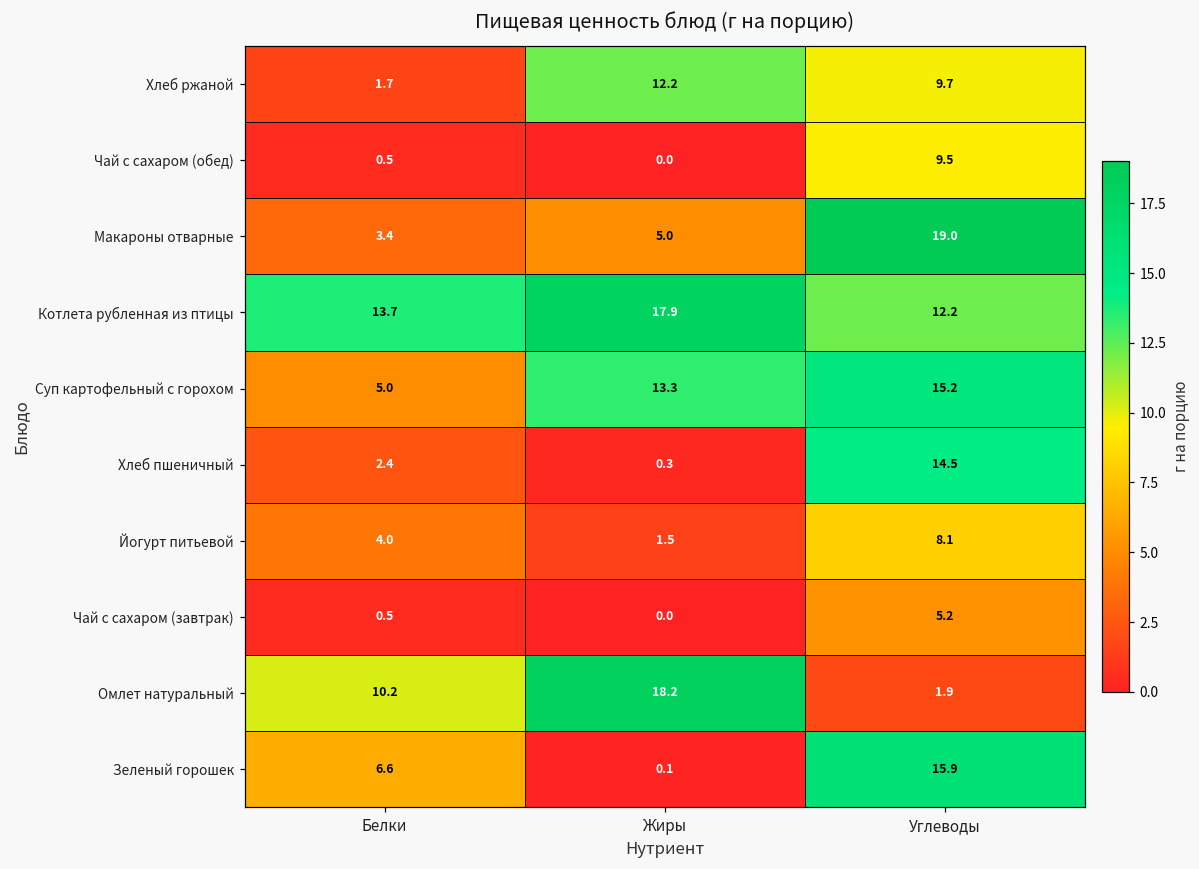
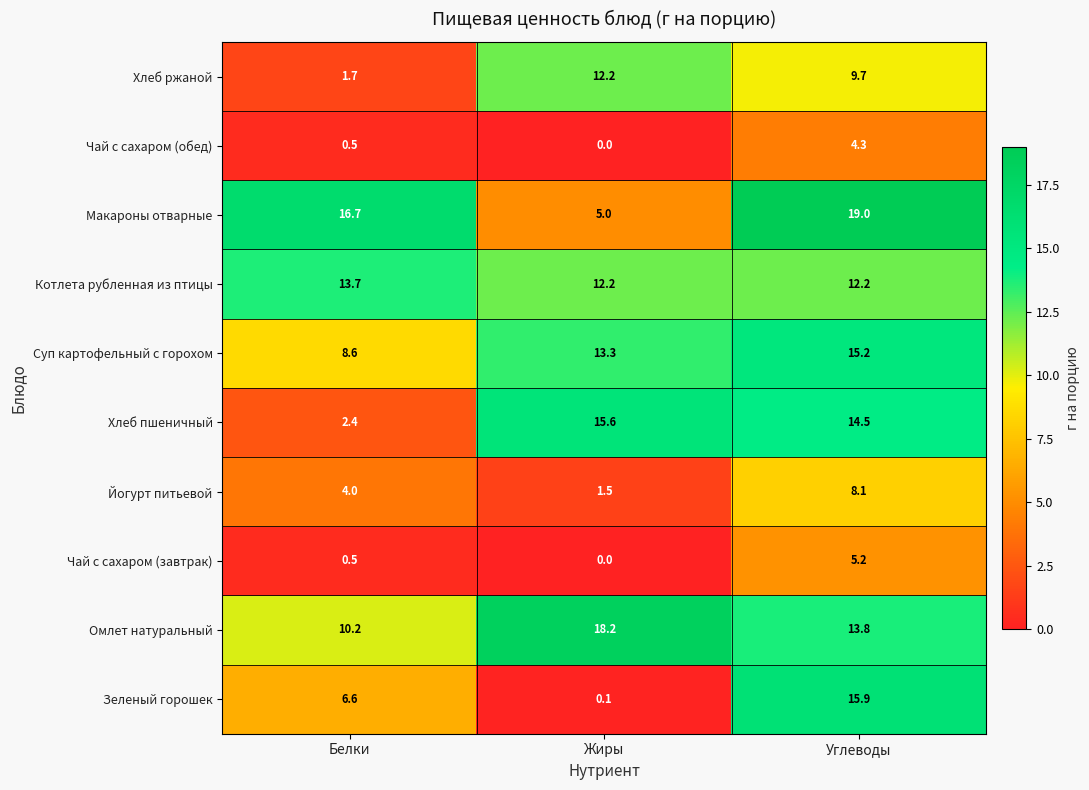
  {
    "Хлеб ржаной": {
      "Белки": 1.7,
      "Жиры": 12.2,
      "Углеводы": 9.7
    },
    "Чай с сахаром (обед)": {
      "Белки": 0.5,
      "Жиры": 0.0,
-     "Углеводы": 9.5
+     "Углеводы": 4.3
    },
    "Макароны отварные": {
-     "Белки": 3.4,
+     "Белки": 16.7,
      "Жиры": 5.0,
      "Углеводы": 19.0
    },
    "Котлета рубленная из птицы": {
      "Белки": 13.7,
-     "Жиры": 17.9,
+     "Жиры": 12.2,
      "Углеводы": 12.2
    },
    "Суп картофельный с горохом": {
-     "Белки": 5.0,
+     "Белки": 8.6,
      "Жиры": 13.3,
      "Углеводы": 15.2
    },
    "Хлеб пшеничный": {
      "Белки": 2.4,
-     "Жиры": 0.3,
+     "Жиры": 15.6,
      "Углеводы": 14.5
    },
    "Йогурт питьевой": {
      "Белки": 4.0,
      "Жиры": 1.5,
      "Углеводы": 8.1
    },
    "Чай с сахаром (завтрак)": {
      "Белки": 0.5,
      "Жиры": 0.0,
      "Углеводы": 5.2
    },
    "Омлет натуральный": {
      "Белки": 10.2,
      "Жиры": 18.2,
-     "Углеводы": 1.9
+     "Углеводы": 13.8
    },
    "Зеленый горошек": {
      "Белки": 6.6,
      "Жиры": 0.1,
      "Углеводы": 15.9
    }
  }
